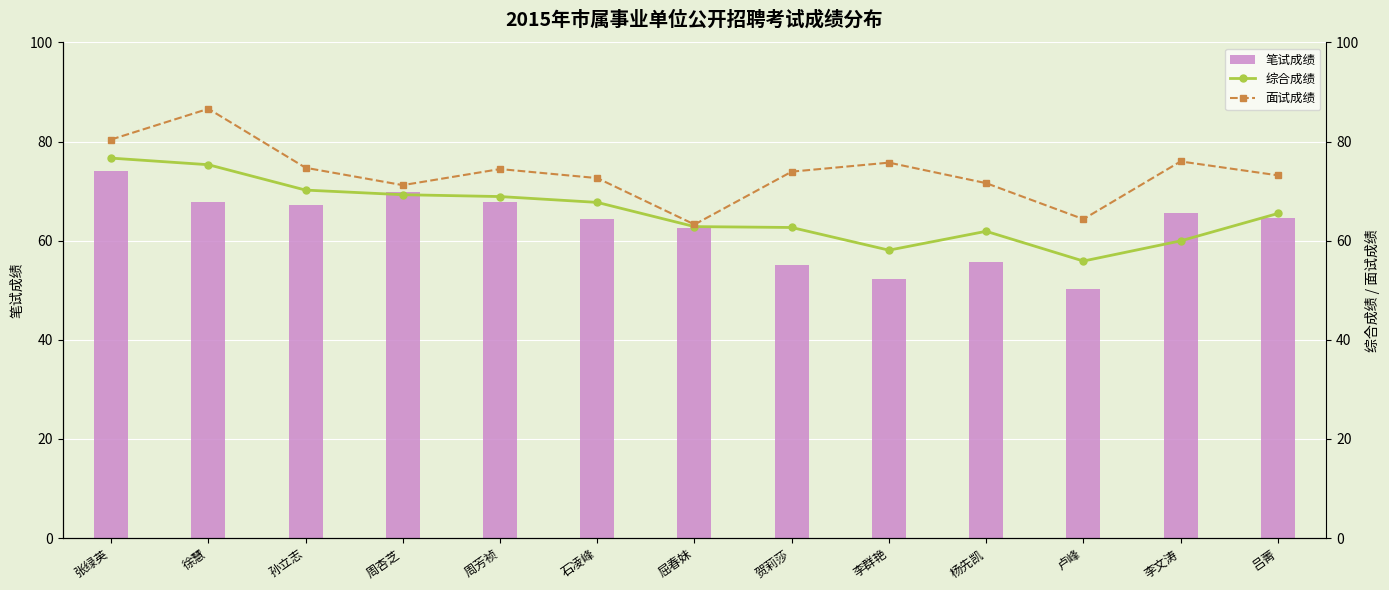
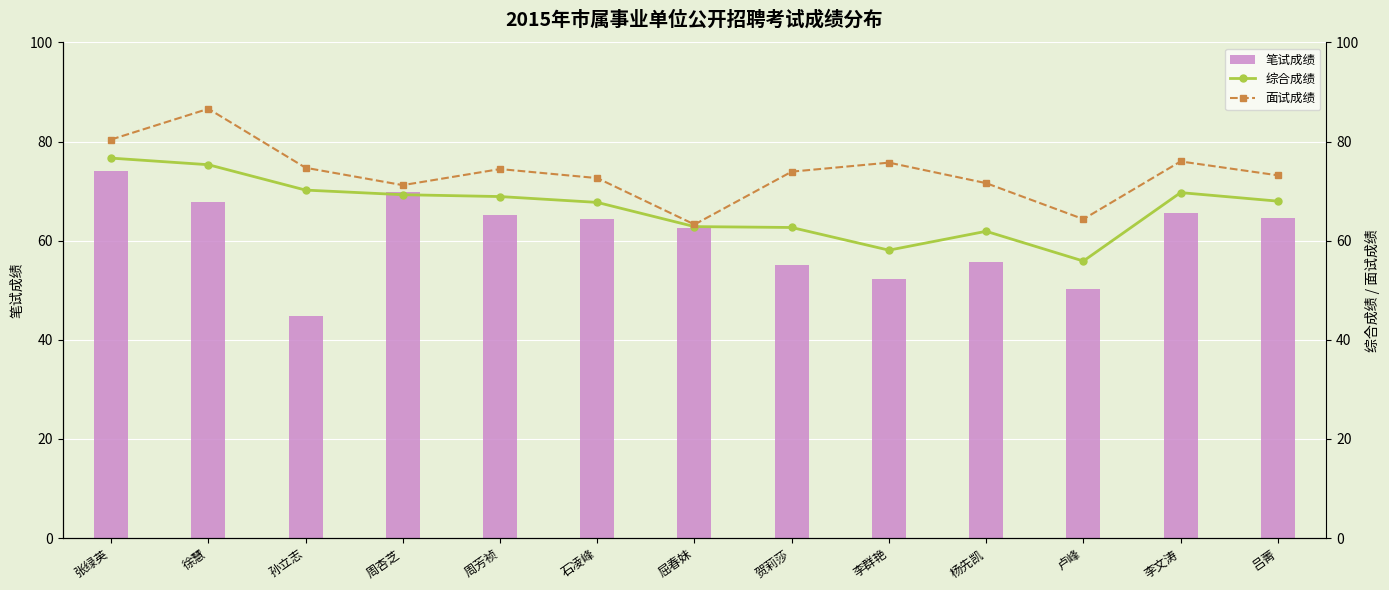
  {
    "笔试成绩": {
      "张绿英": 74,
      "徐慧": 68,
-     "孙立志": 67,
+     "孙立志": 45,
      "周杏芝": 70,
-     "周芳祯": 68,
+     "周芳祯": 65,
      "石凌峰": 64,
      "屈春妹": 63,
      "贺莉莎": 55,
      "李群艳": 52,
      "杨先凯": 56,
      "卢峰": 50,
      "李文涛": 66,
      "吕菁": 65
    },
    "综合成绩": {
      "张绿英": 77,
      "徐慧": 75,
      "孙立志": 70,
      "周杏芝": 69,
      "周芳祯": 69,
      "石凌峰": 68,
      "贺莉莎": 63,
      "李群艳": 58,
      "杨先凯": 62,
      "卢峰": 56,
-     "李文涛": 60,
-     "吕菁": 65
+     "李文涛": 70,
+     "吕菁": 68
    },
    "面试成绩": {
      "张绿英": 80,
      "徐慧": 87,
      "孙立志": 75,
      "周杏芝": 71,
      "周芳祯": 74,
      "石凌峰": 73,
      "贺莉莎": 74,
      "李群艳": 76,
      "杨先凯": 72,
      "卢峰": 64,
      "李文涛": 76,
      "吕菁": 73
    }
  }
